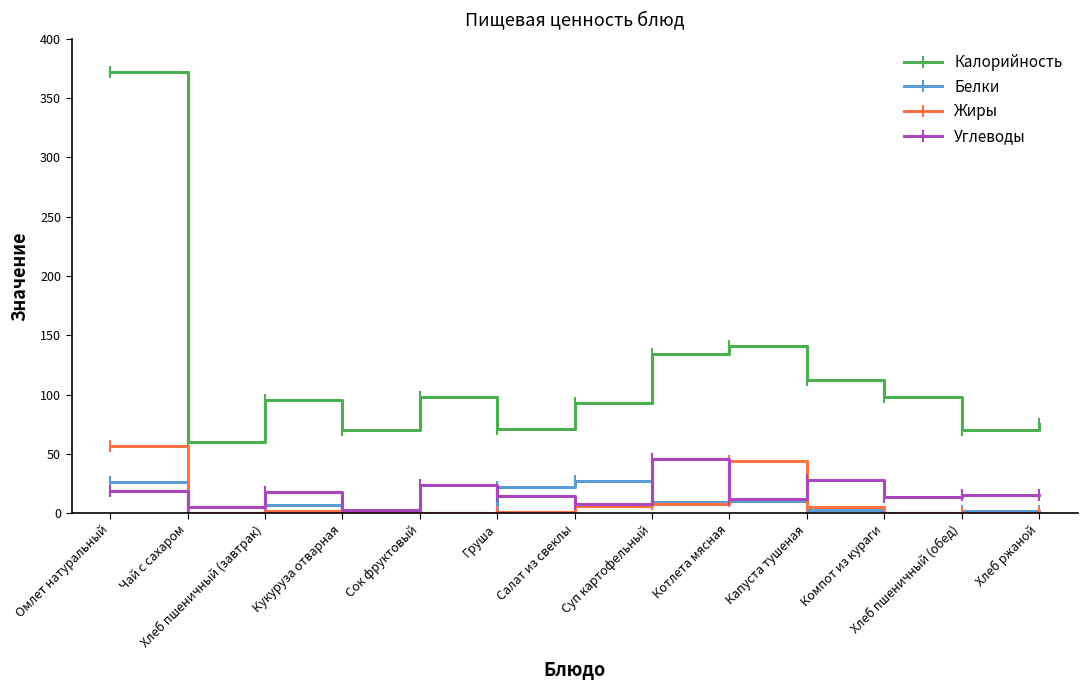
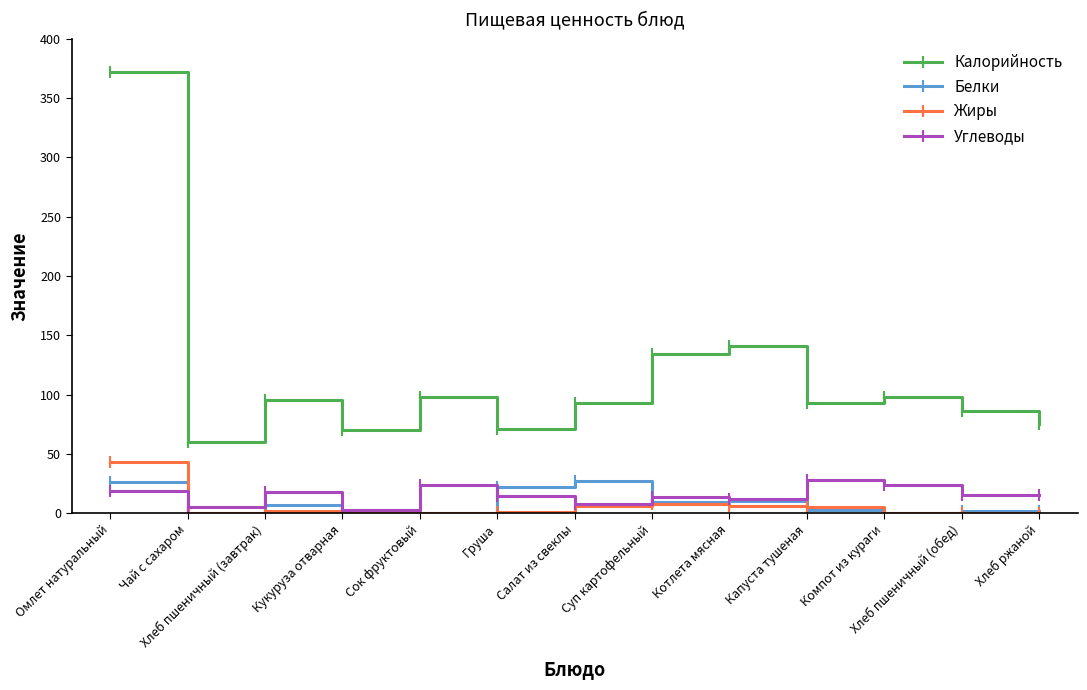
  {
    "Калорийность": {
      "Омлет натуральный": 372,
      "Чай с сахаром": 60,
      "Хлеб пшеничный (завтрак)": 95,
      "Кукуруза отварная": 70,
      "Сок фруктовый": 98,
      "Груша": 71,
      "Салат из свеклы": 93,
      "Суп картофельный": 134,
      "Котлета мясная": 141,
-     "Капуста тушеная": 112,
+     "Капуста тушеная": 93,
      "Компот из кураги": 98,
-     "Хлеб пшеничный (обед)": 70,
+     "Хлеб пшеничный (обед)": 86,
      "Хлеб ржаной": 75
    },
    "Белки": {
      "Омлет натуральный": 26,
      "Хлеб пшеничный (завтрак)": 7,
      "Груша": 22,
      "Салат из свеклы": 27
    },
    "Жиры": {
-     "Омлет натуральный": 57,
+     "Омлет натуральный": 43,
      "Хлеб пшеничный (завтрак)": 2,
      "Груша": 1,
-     "Котлета мясная": 44
+     "Котлета мясная": 6
    },
    "Углеводы": {
      "Омлет натуральный": 19,
      "Чай с сахаром": 5,
      "Хлеб пшеничный (завтрак)": 18,
      "Сок фруктовый": 24,
      "Груша": 15,
-     "Суп картофельный": 46,
+     "Суп картофельный": 14,
      "Капуста тушеная": 28,
-     "Компот из кураги": 14,
+     "Компот из кураги": 24,
      "Хлеб пшеничный (обед)": 15,
      "Хлеб ржаной": 15
    }
  }
